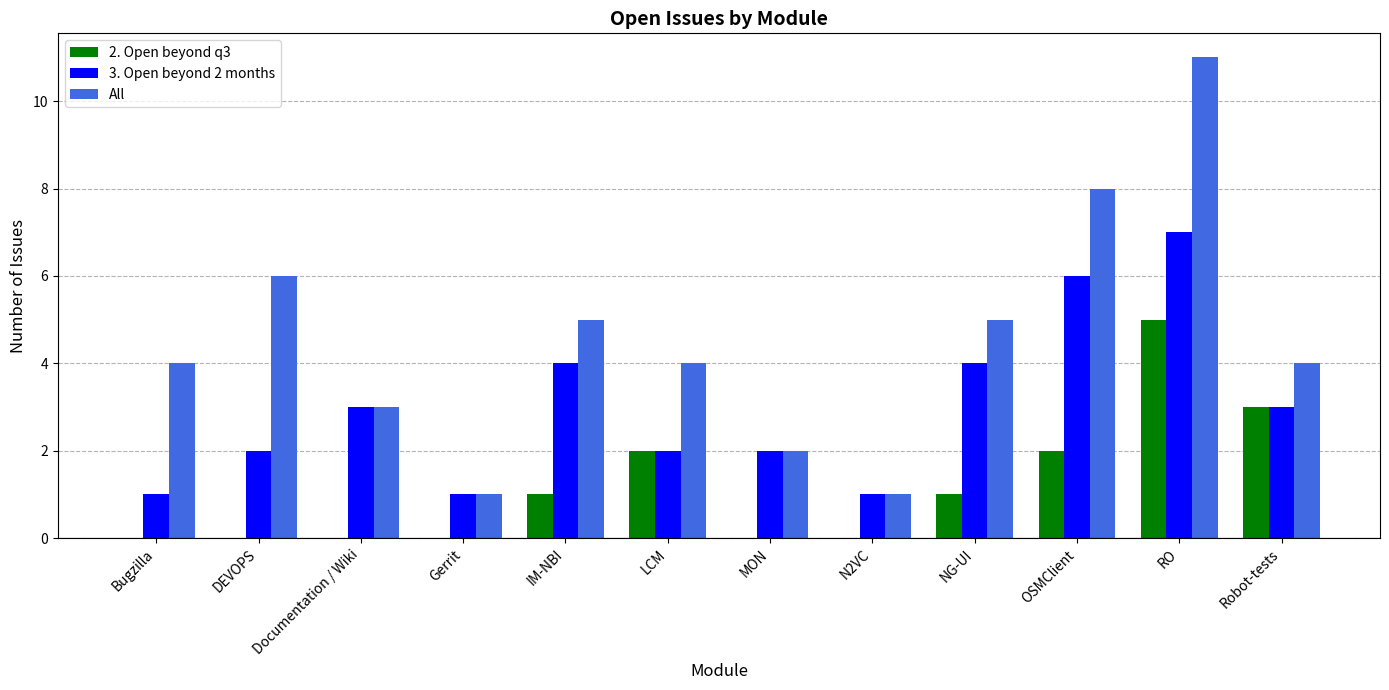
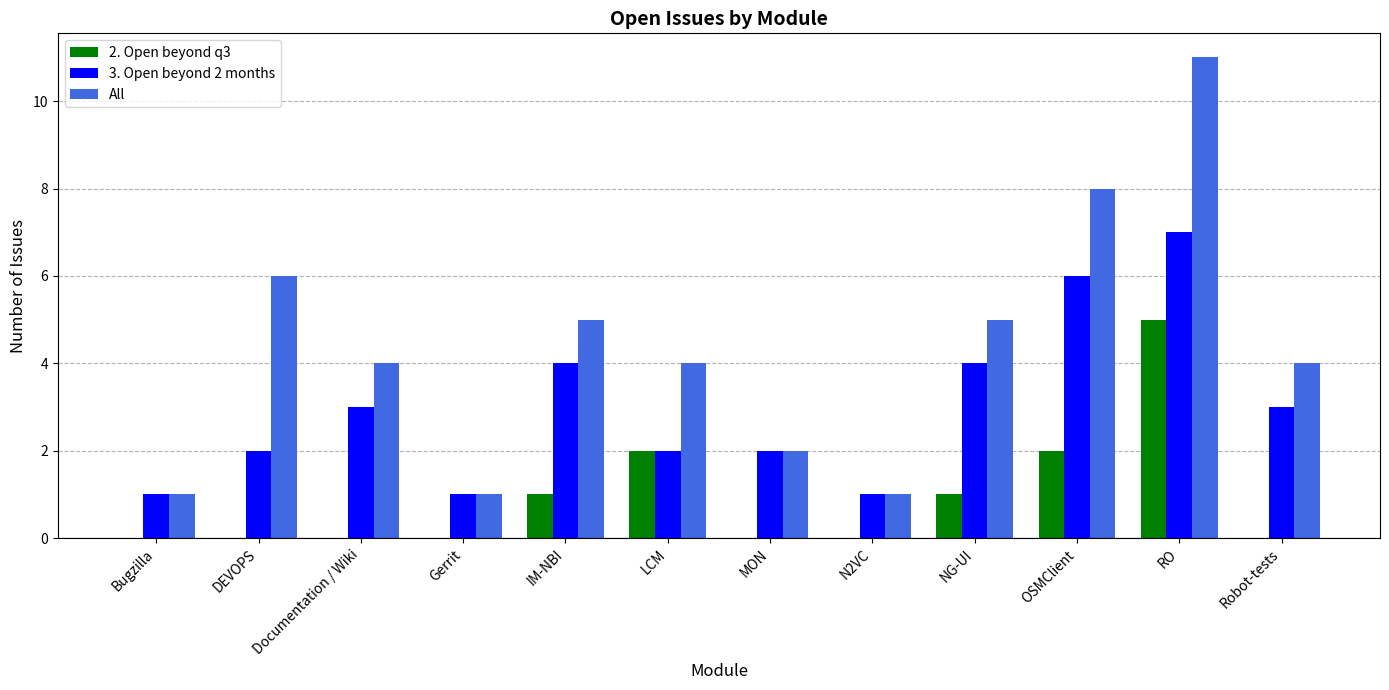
  {
    "2. Open beyond q3": {
      "Bugzilla": 0,
      "DEVOPS": 0,
      "Documentation / Wiki": 0,
      "Gerrit": 0,
      "IM-NBI": 1,
      "LCM": 2,
      "MON": 0,
      "N2VC": 0,
      "NG-UI": 1,
      "OSMClient": 2,
      "RO": 5,
-     "Robot-tests": 3
+     "Robot-tests": 0
    },
    "3. Open beyond 2 months": {
      "Bugzilla": 1,
      "DEVOPS": 2,
      "Documentation / Wiki": 3,
      "Gerrit": 1,
      "IM-NBI": 4,
      "LCM": 2,
      "MON": 2,
      "N2VC": 1,
      "NG-UI": 4,
      "OSMClient": 6,
      "RO": 7,
      "Robot-tests": 3
    },
    "All": {
-     "Bugzilla": 4,
+     "Bugzilla": 1,
      "DEVOPS": 6,
-     "Documentation / Wiki": 3,
+     "Documentation / Wiki": 4,
      "Gerrit": 1,
      "IM-NBI": 5,
      "LCM": 4,
      "MON": 2,
      "N2VC": 1,
      "NG-UI": 5,
      "OSMClient": 8,
      "RO": 11,
      "Robot-tests": 4
    }
  }
